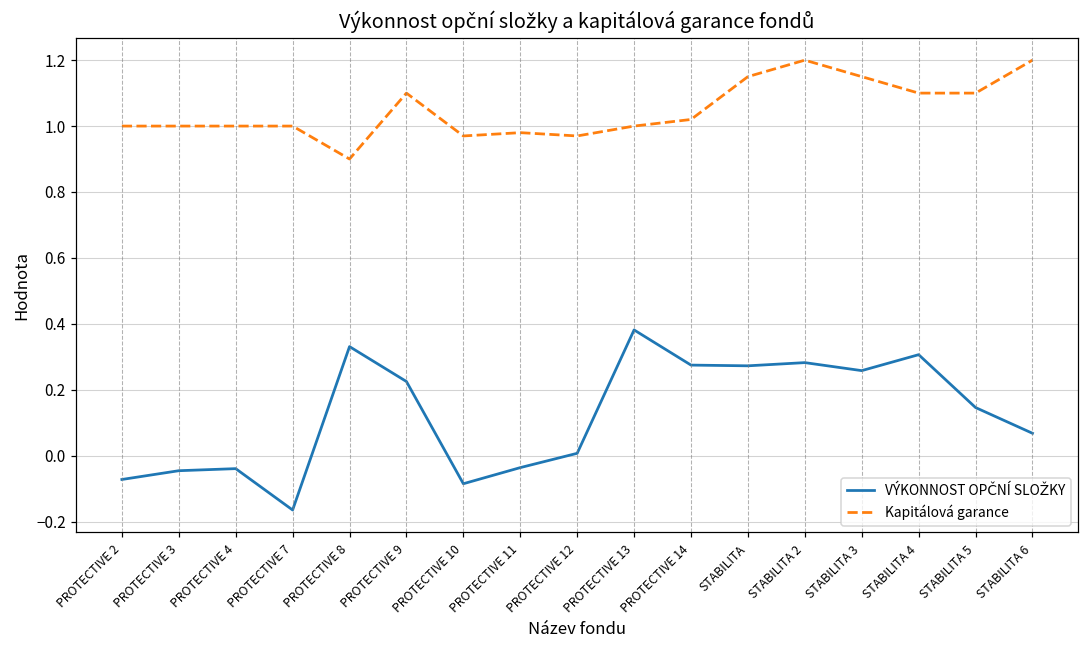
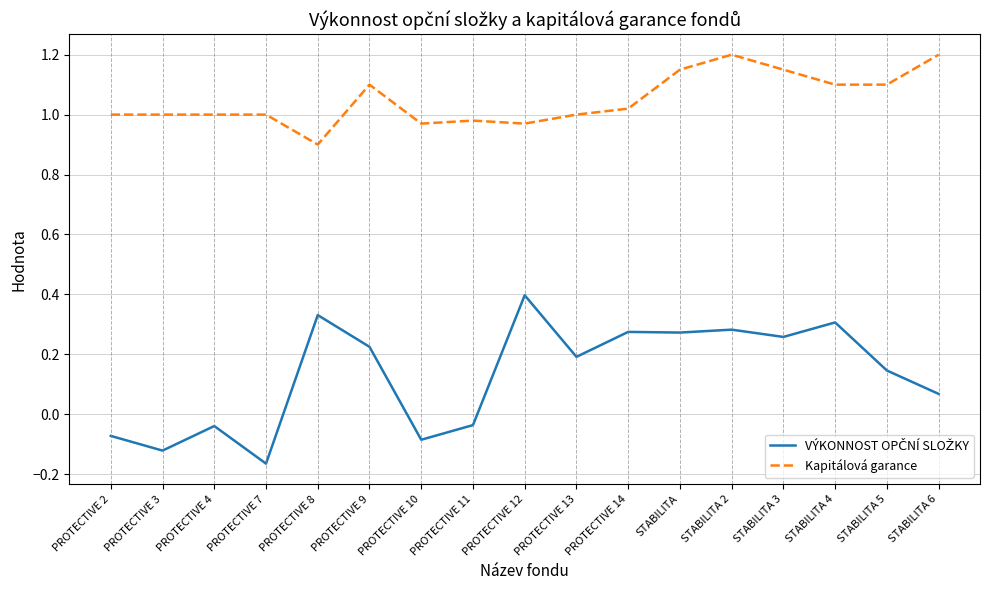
  {
    "VÝKONNOST OPČNÍ SLOŽKY": {
      "PROTECTIVE 2": -0.07,
-     "PROTECTIVE 3": -0.05,
+     "PROTECTIVE 3": -0.12,
      "PROTECTIVE 4": -0.04,
      "PROTECTIVE 7": -0.17,
      "PROTECTIVE 8": 0.33,
      "PROTECTIVE 9": 0.22,
      "PROTECTIVE 10": -0.09,
      "PROTECTIVE 11": -0.04,
-     "PROTECTIVE 12": 0.01,
-     "PROTECTIVE 13": 0.38,
+     "PROTECTIVE 12": 0.40,
+     "PROTECTIVE 13": 0.19,
      "PROTECTIVE 14": 0.27,
      "STABILITA": 0.27,
      "STABILITA 2": 0.28,
      "STABILITA 3": 0.26,
      "STABILITA 4": 0.31,
      "STABILITA 5": 0.15,
      "STABILITA 6": 0.07
    },
    "Kapitálová garance": {
      "PROTECTIVE 2": 1.00,
      "PROTECTIVE 3": 1.00,
      "PROTECTIVE 4": 1.00,
      "PROTECTIVE 7": 1.00,
      "PROTECTIVE 8": 0.90,
      "PROTECTIVE 9": 1.10,
      "PROTECTIVE 10": 0.97,
      "PROTECTIVE 11": 0.98,
      "PROTECTIVE 12": 0.97,
      "PROTECTIVE 13": 1.00,
      "PROTECTIVE 14": 1.02,
      "STABILITA": 1.15,
      "STABILITA 2": 1.20,
      "STABILITA 3": 1.15,
      "STABILITA 4": 1.10,
      "STABILITA 5": 1.10,
      "STABILITA 6": 1.20
    }
  }
